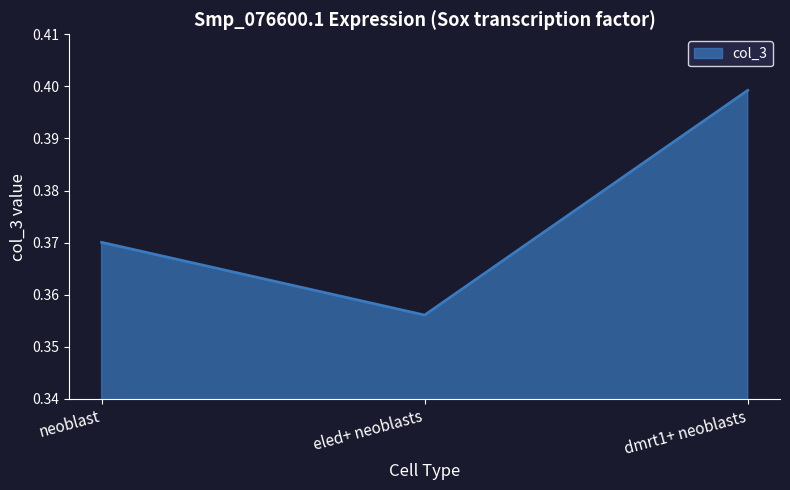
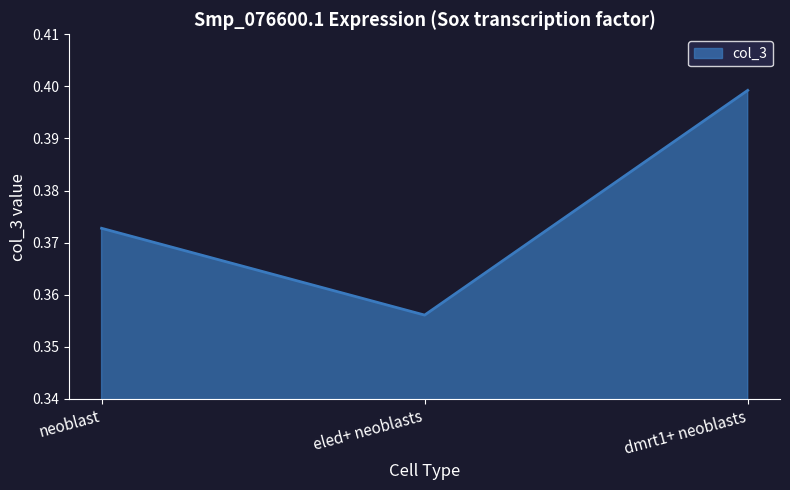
  {
-   "neoblast": 0.370,
+   "neoblast": 0.373,
    "eled+ neoblasts": 0.356,
    "dmrt1+ neoblasts": 0.399
  }
